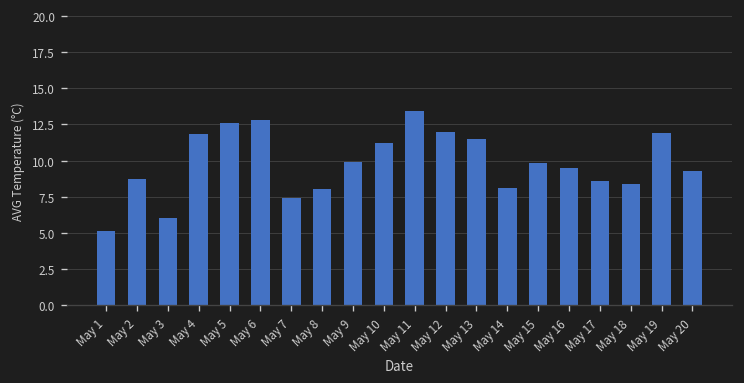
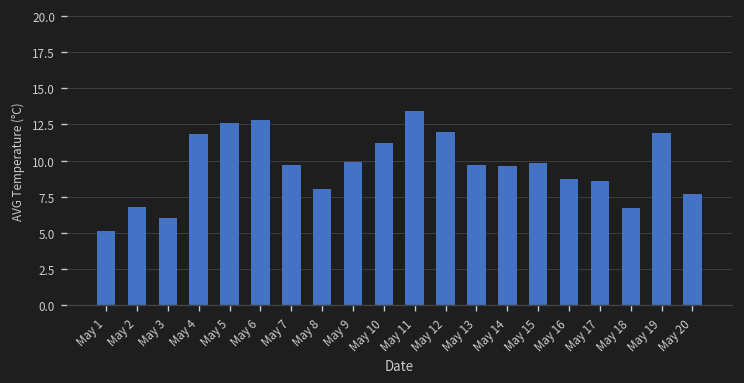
  {
    "May 1": 5.1,
-   "May 2": 8.7,
+   "May 2": 6.8,
    "May 3": 6.0,
    "May 4": 11.8,
    "May 5": 12.6,
    "May 6": 12.8,
-   "May 7": 7.4,
+   "May 7": 9.7,
    "May 8": 8.0,
    "May 9": 9.9,
    "May 10": 11.2,
    "May 11": 13.4,
    "May 12": 12.0,
-   "May 13": 11.5,
-   "May 14": 8.1,
+   "May 13": 9.7,
+   "May 14": 9.6,
    "May 15": 9.8,
-   "May 16": 9.5,
+   "May 16": 8.7,
    "May 17": 8.6,
-   "May 18": 8.4,
+   "May 18": 6.7,
    "May 19": 11.9,
-   "May 20": 9.3
+   "May 20": 7.7
  }
